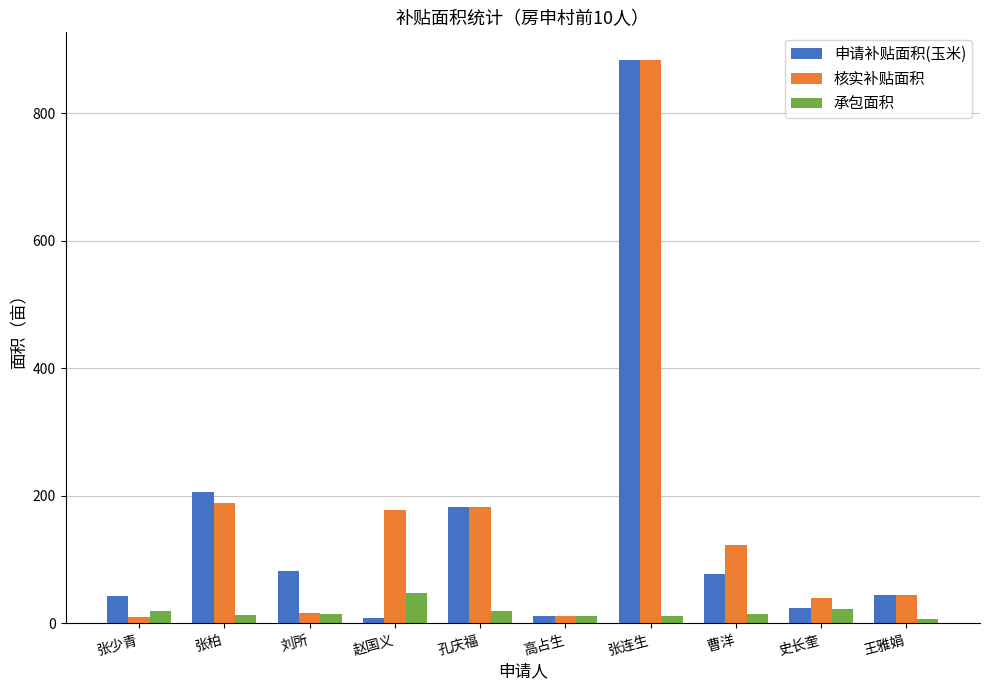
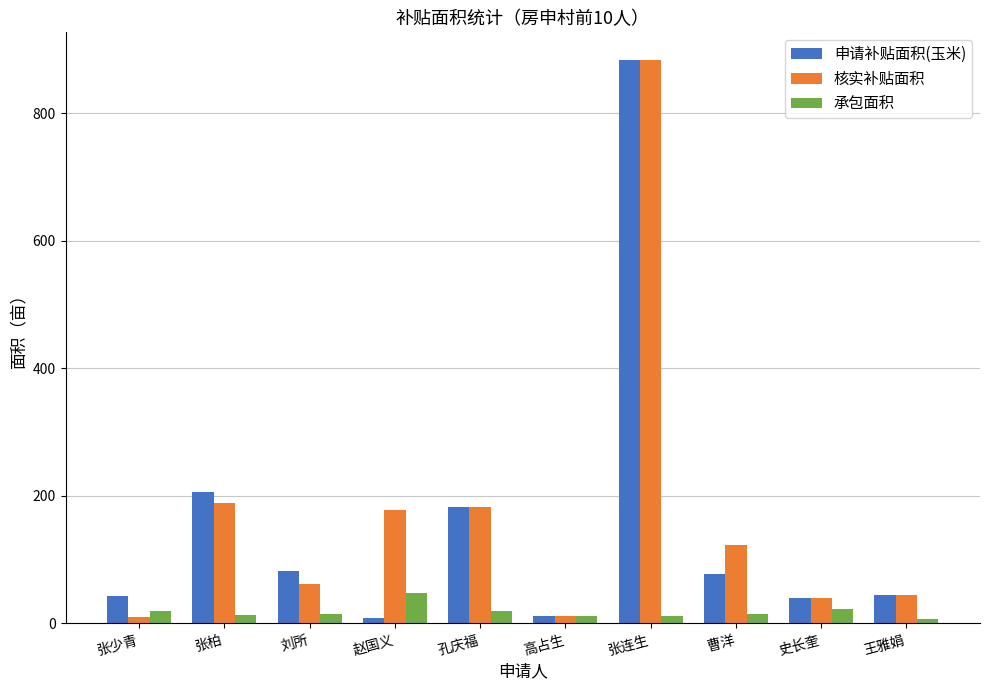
  {
    "申请补贴面积(玉米)": {
      "张少青": 40,
      "张柏": 210,
      "刘所": 80,
      "赵国义": 10,
      "孔庆福": 180,
      "高占生": 10,
      "张连生": 880,
      "曹洋": 80,
-     "史长奎": 20,
+     "史长奎": 40,
      "王雅娟": 40
    },
    "核实补贴面积": {
      "张少青": 10,
      "张柏": 190,
-     "刘所": 20,
+     "刘所": 60,
      "赵国义": 180,
      "孔庆福": 180,
      "高占生": 10,
      "张连生": 880,
      "曹洋": 120,
      "史长奎": 40,
      "王雅娟": 40
    },
    "承包面积": {
      "张少青": 20,
      "张柏": 10,
      "刘所": 20,
      "赵国义": 50,
      "孔庆福": 20,
      "高占生": 10,
      "张连生": 10,
      "曹洋": 10,
      "史长奎": 20,
      "王雅娟": 10
    }
  }
